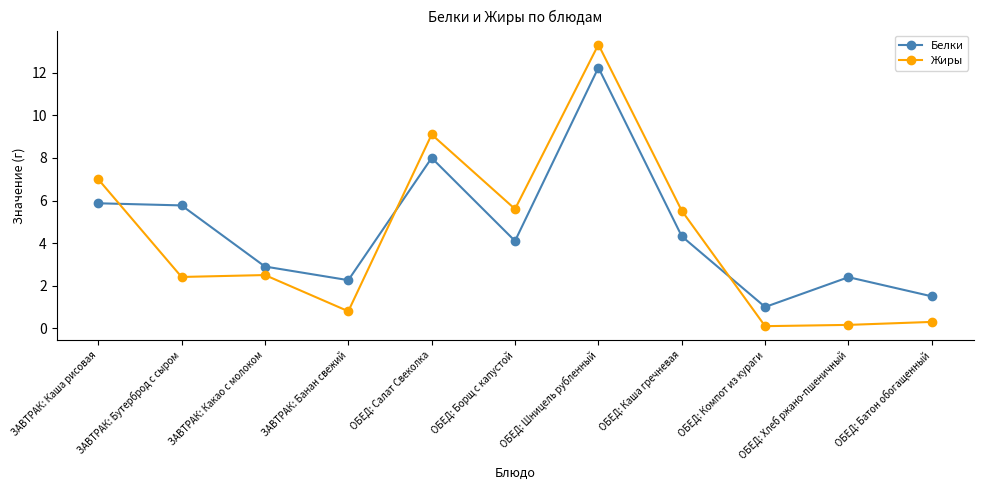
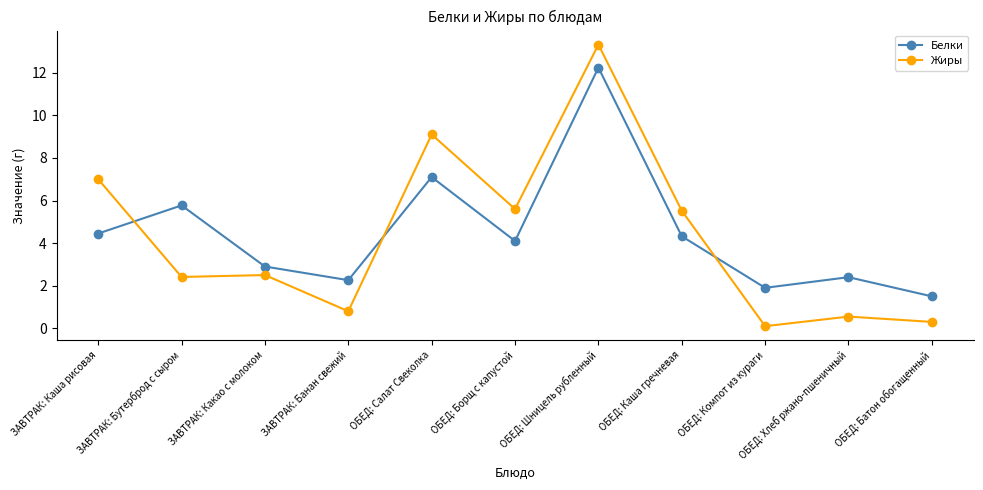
  {
    "Белки": {
-     "ЗАВТРАК: Каша рисовая": 5.9,
+     "ЗАВТРАК: Каша рисовая": 4.5,
      "ЗАВТРАК: Бутерброд с сыром": 5.8,
      "ЗАВТРАК: Какао с молоком": 2.9,
      "ЗАВТРАК: Банан свежий": 2.3,
-     "ОБЕД: Салат Свеколка": 8.0,
+     "ОБЕД: Салат Свеколка": 7.1,
      "ОБЕД: Борщ с капустой": 4.1,
      "ОБЕД: Шницель рубленный": 12.2,
      "ОБЕД: Каша гречневая": 4.3,
-     "ОБЕД: Компот из кураги": 1.0,
+     "ОБЕД: Компот из кураги": 1.9,
      "ОБЕД: Хлеб ржано-пшеничный": 2.4,
      "ОБЕД: Батон обогащенный": 1.5
    },
    "Жиры": {
      "ЗАВТРАК: Каша рисовая": 7.0,
      "ЗАВТРАК: Бутерброд с сыром": 2.4,
      "ЗАВТРАК: Какао с молоком": 2.5,
      "ЗАВТРАК: Банан свежий": 0.8,
      "ОБЕД: Салат Свеколка": 9.1,
      "ОБЕД: Борщ с капустой": 5.6,
      "ОБЕД: Шницель рубленный": 13.3,
      "ОБЕД: Каша гречневая": 5.5,
      "ОБЕД: Компот из кураги": 0.1,
-     "ОБЕД: Хлеб ржано-пшеничный": 0.2,
+     "ОБЕД: Хлеб ржано-пшеничный": 0.6,
      "ОБЕД: Батон обогащенный": 0.3
    }
  }
